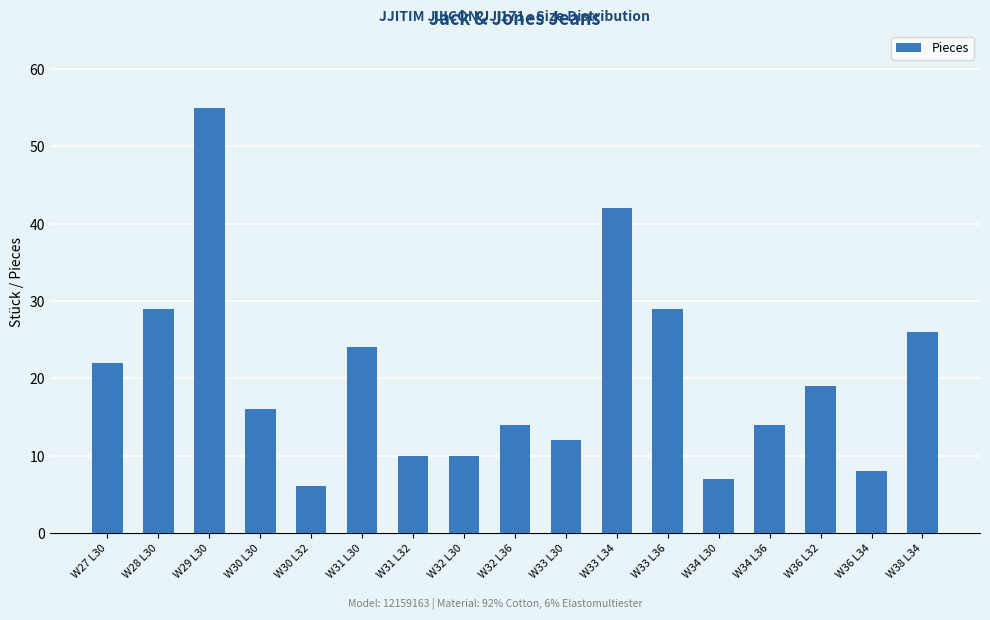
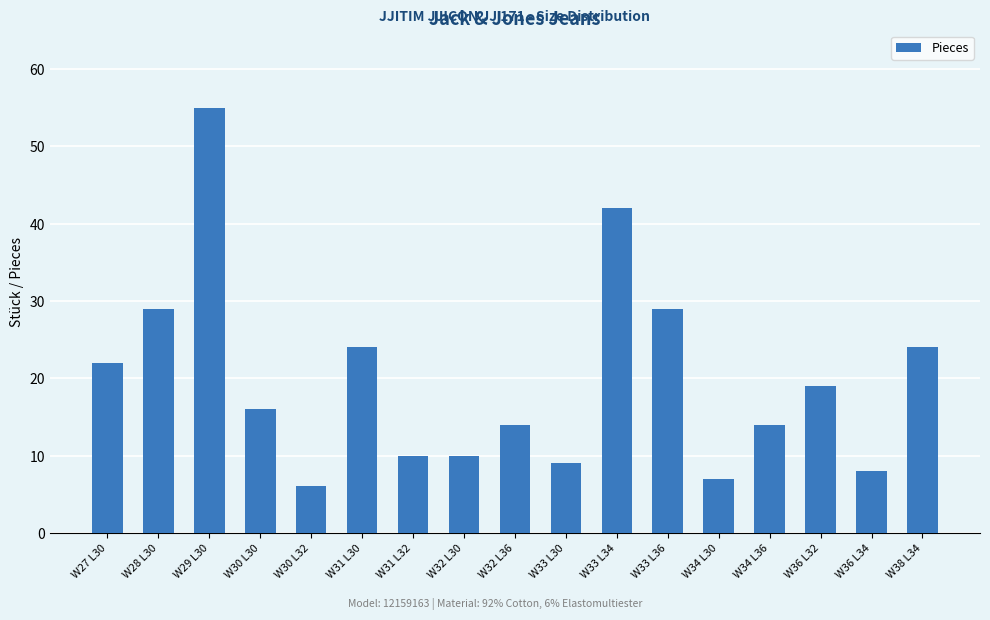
  {
    "W27 L30": 22,
    "W28 L30": 29,
    "W29 L30": 55,
    "W30 L30": 16,
    "W30 L32": 6,
    "W31 L30": 24,
    "W31 L32": 10,
    "W32 L30": 10,
    "W32 L36": 14,
-   "W33 L30": 12,
+   "W33 L30": 9,
    "W33 L34": 42,
    "W33 L36": 29,
    "W34 L30": 7,
    "W34 L36": 14,
    "W36 L32": 19,
    "W36 L34": 8,
-   "W38 L34": 26
+   "W38 L34": 24
  }
